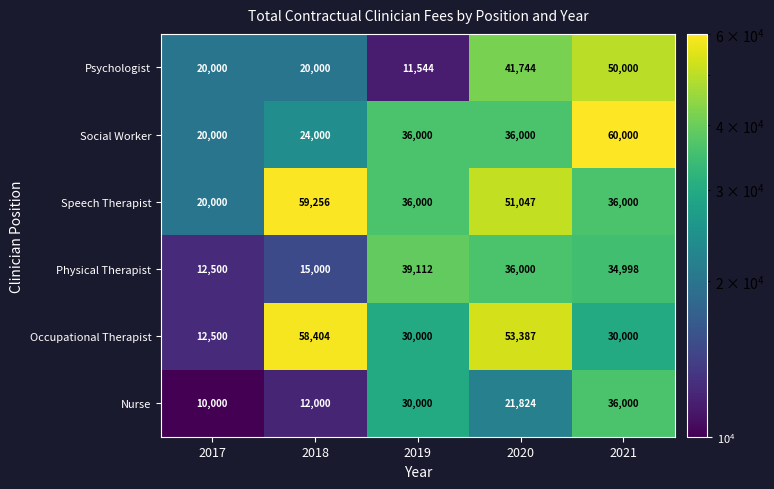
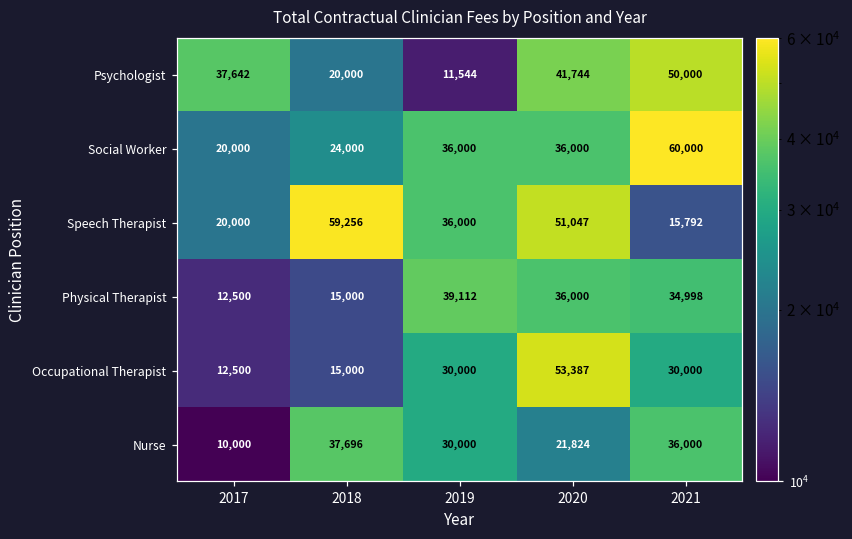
  {
    "Psychologist": {
-     "2017": "20,000",
+     "2017": "37,642",
      "2018": "20,000",
      "2019": "11,544",
      "2020": "41,744",
      "2021": "50,000"
    },
    "Social Worker": {
      "2017": "20,000",
      "2018": "24,000",
      "2019": "36,000",
      "2020": "36,000",
      "2021": "60,000"
    },
    "Speech Therapist": {
      "2017": "20,000",
      "2018": "59,256",
      "2019": "36,000",
      "2020": "51,047",
-     "2021": "36,000"
+     "2021": "15,792"
    },
    "Physical Therapist": {
      "2017": "12,500",
      "2018": "15,000",
      "2019": "39,112",
      "2020": "36,000",
      "2021": "34,998"
    },
    "Occupational Therapist": {
      "2017": "12,500",
-     "2018": "58,404",
+     "2018": "15,000",
      "2019": "30,000",
      "2020": "53,387",
      "2021": "30,000"
    },
    "Nurse": {
      "2017": "10,000",
-     "2018": "12,000",
+     "2018": "37,696",
      "2019": "30,000",
      "2020": "21,824",
      "2021": "36,000"
    }
  }
